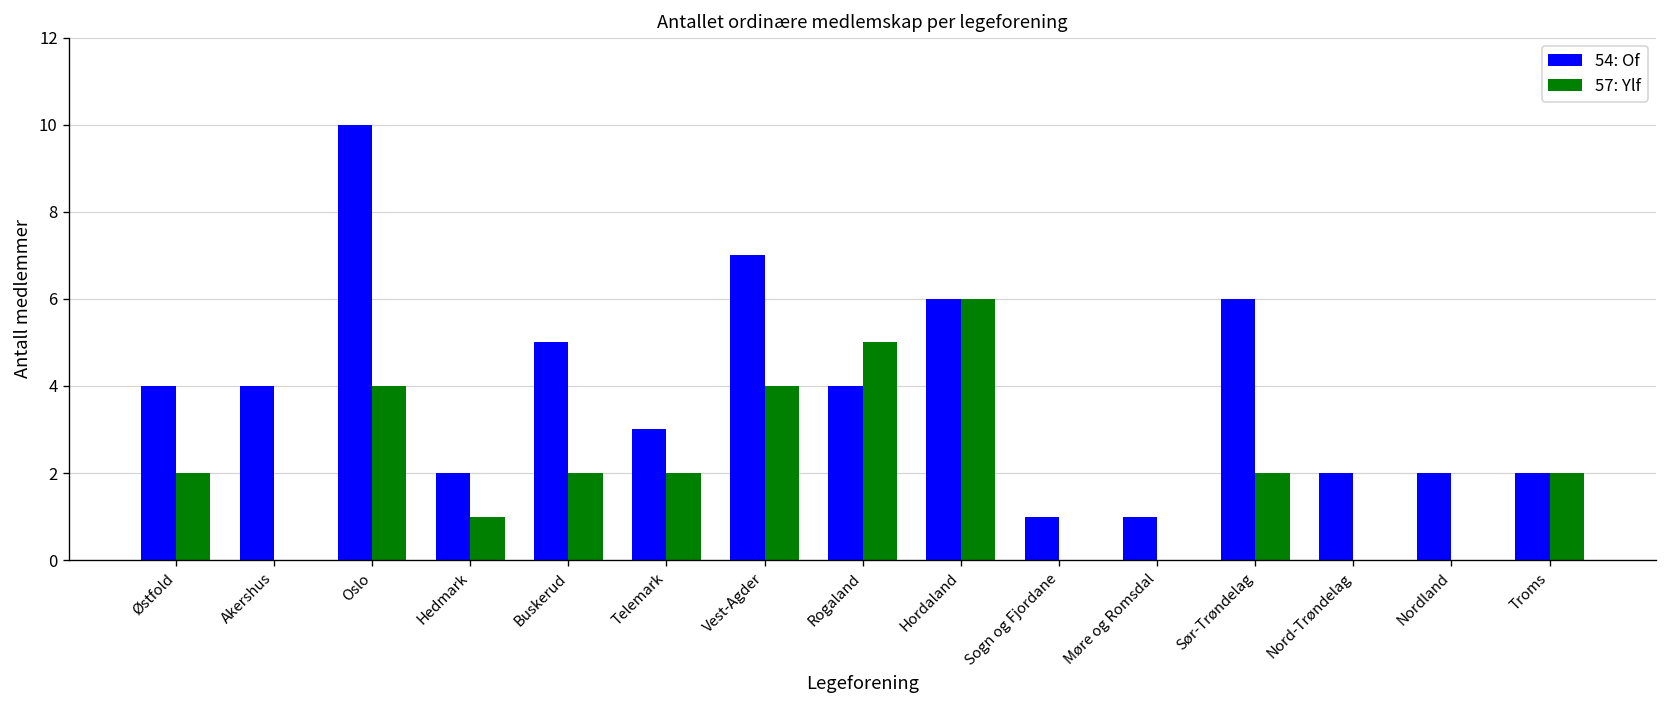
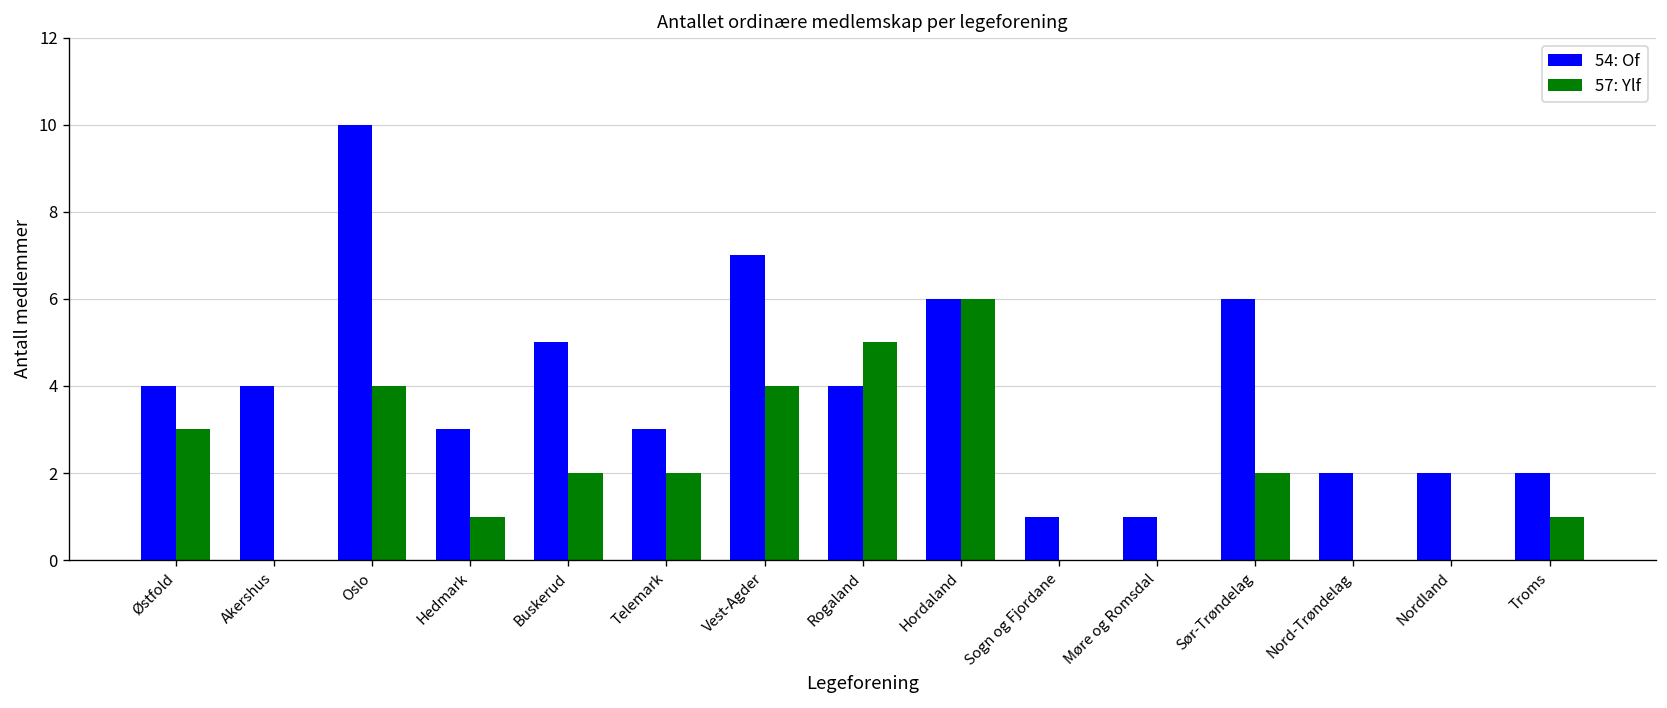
  {
    "54: Of": {
      "Østfold": 4,
      "Akershus": 4,
      "Oslo": 10,
-     "Hedmark": 2,
+     "Hedmark": 3,
      "Buskerud": 5,
      "Telemark": 3,
      "Vest-Agder": 7,
      "Rogaland": 4,
      "Hordaland": 6,
      "Sogn og Fjordane": 1,
      "Møre og Romsdal": 1,
      "Sør-Trøndelag": 6,
      "Nord-Trøndelag": 2,
      "Nordland": 2,
      "Troms": 2
    },
    "57: Ylf": {
-     "Østfold": 2,
+     "Østfold": 3,
      "Akershus": 0,
      "Oslo": 4,
      "Hedmark": 1,
      "Buskerud": 2,
      "Telemark": 2,
      "Vest-Agder": 4,
      "Rogaland": 5,
      "Hordaland": 6,
      "Sogn og Fjordane": 0,
      "Møre og Romsdal": 0,
      "Sør-Trøndelag": 2,
      "Nord-Trøndelag": 0,
      "Nordland": 0,
-     "Troms": 2
+     "Troms": 1
    }
  }
